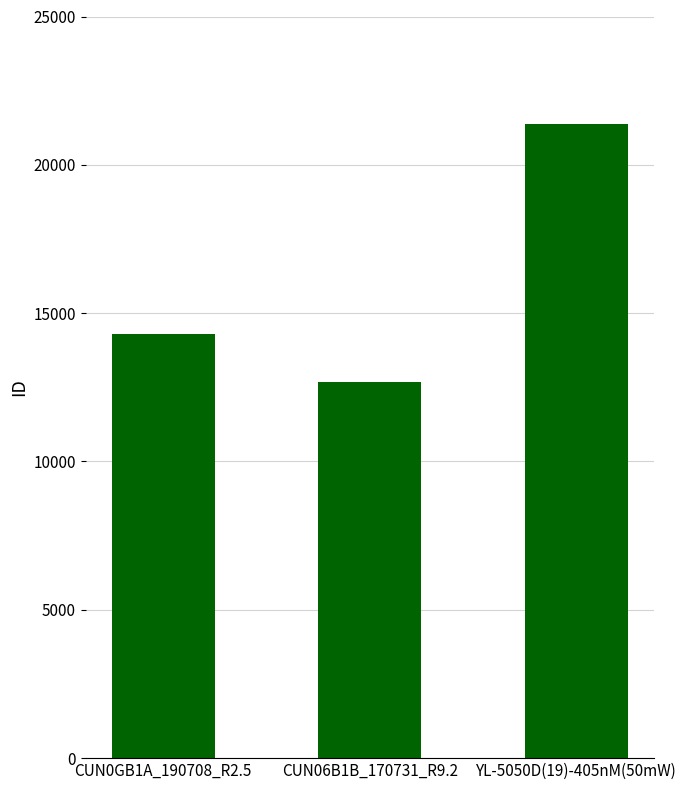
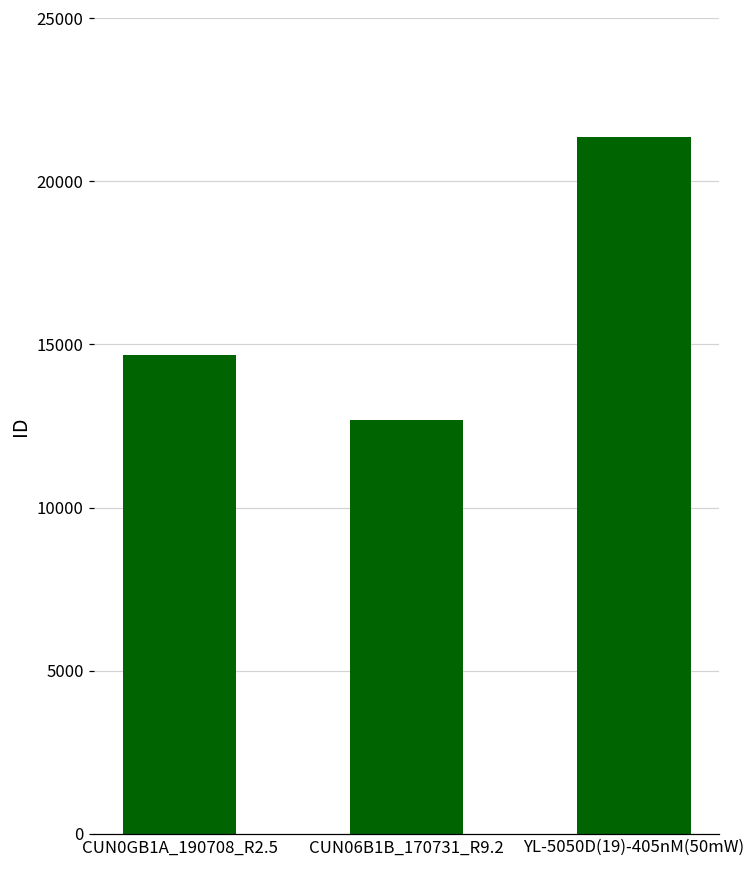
  {
-   "CUN0GB1A_190708_R2.5": 14300,
+   "CUN0GB1A_190708_R2.5": 14700,
    "CUN06B1B_170731_R9.2": 12700,
    "YL-5050D(19)-405nM(50mW)": 21400
  }
